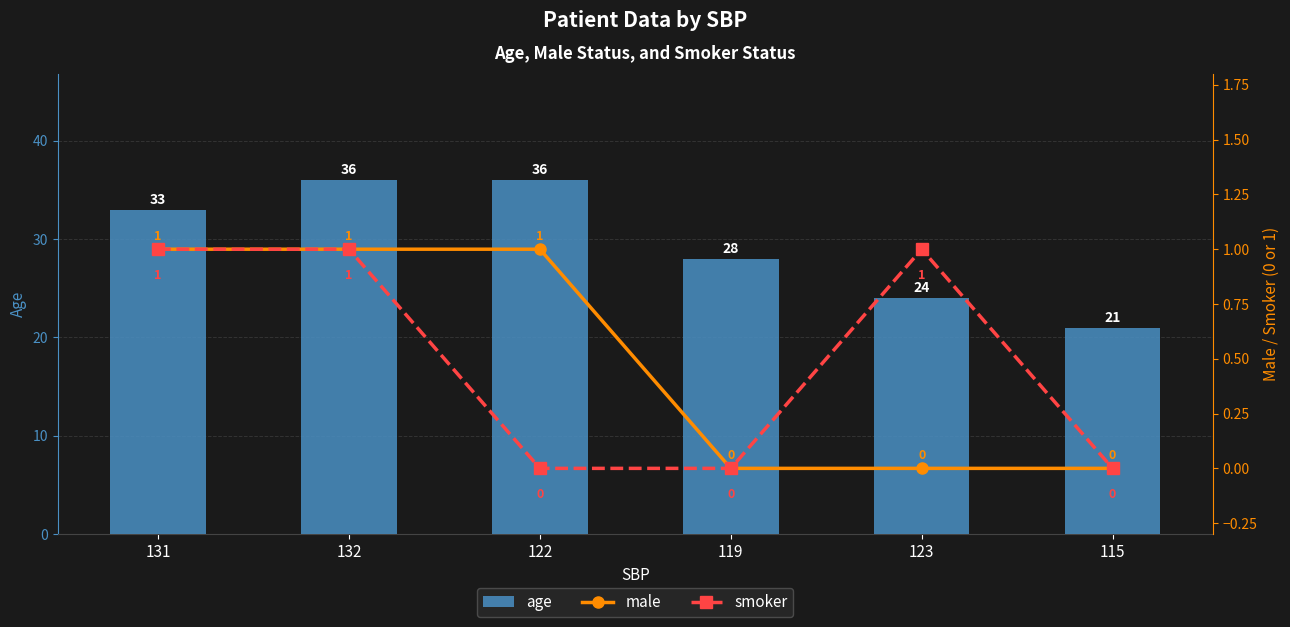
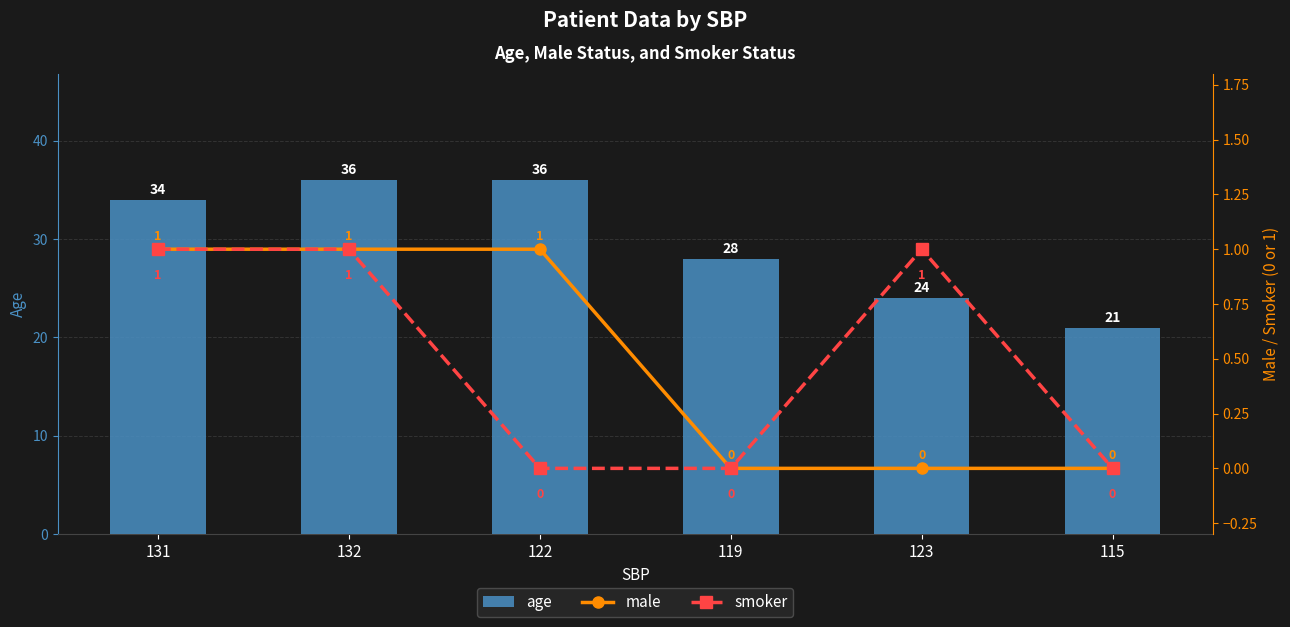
  {
    "age": {
-     "131": 33,
+     "131": 34,
      "132": 36,
      "122": 36,
      "119": 28,
      "123": 24,
      "115": 21
    },
    "male": {
      "122": 1,
      "123": 0
    },
    "smoker": {
      "122": 0,
      "123": 1
    }
  }
